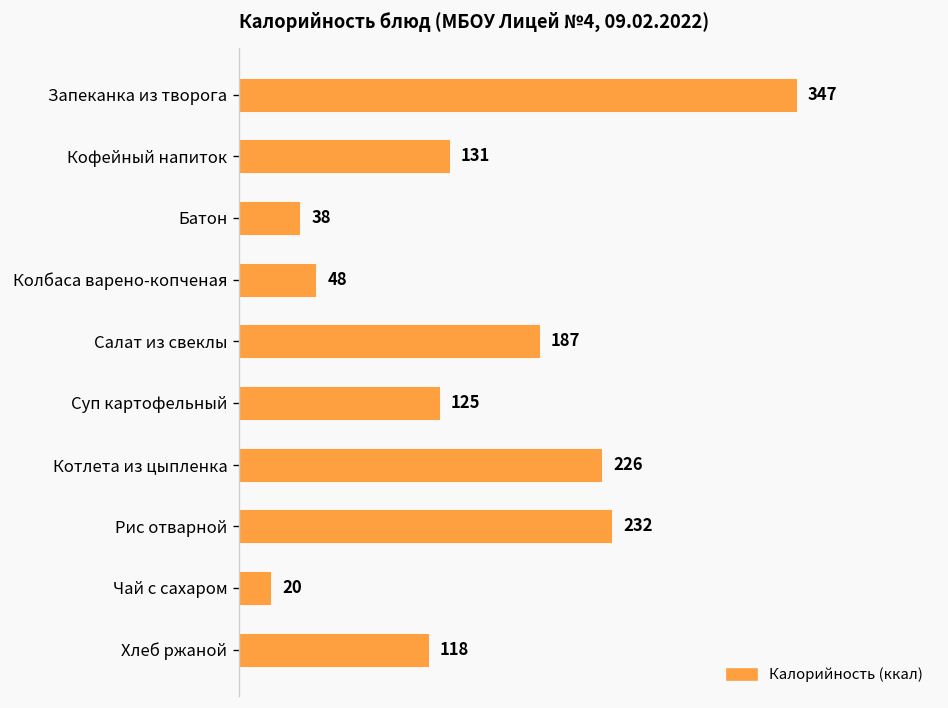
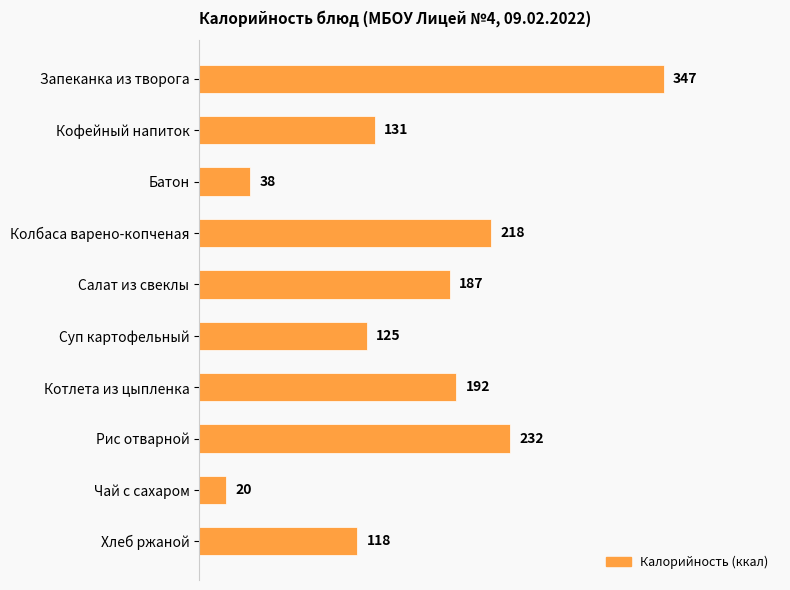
  {
    "Запеканка из творога": 347,
    "Кофейный напиток": 131,
    "Батон": 38,
-   "Колбаса варено-копченая": 48,
+   "Колбаса варено-копченая": 218,
    "Салат из свеклы": 187,
    "Суп картофельный": 125,
-   "Котлета из цыпленка": 226,
+   "Котлета из цыпленка": 192,
    "Рис отварной": 232,
    "Чай с сахаром": 20,
    "Хлеб ржаной": 118
  }
